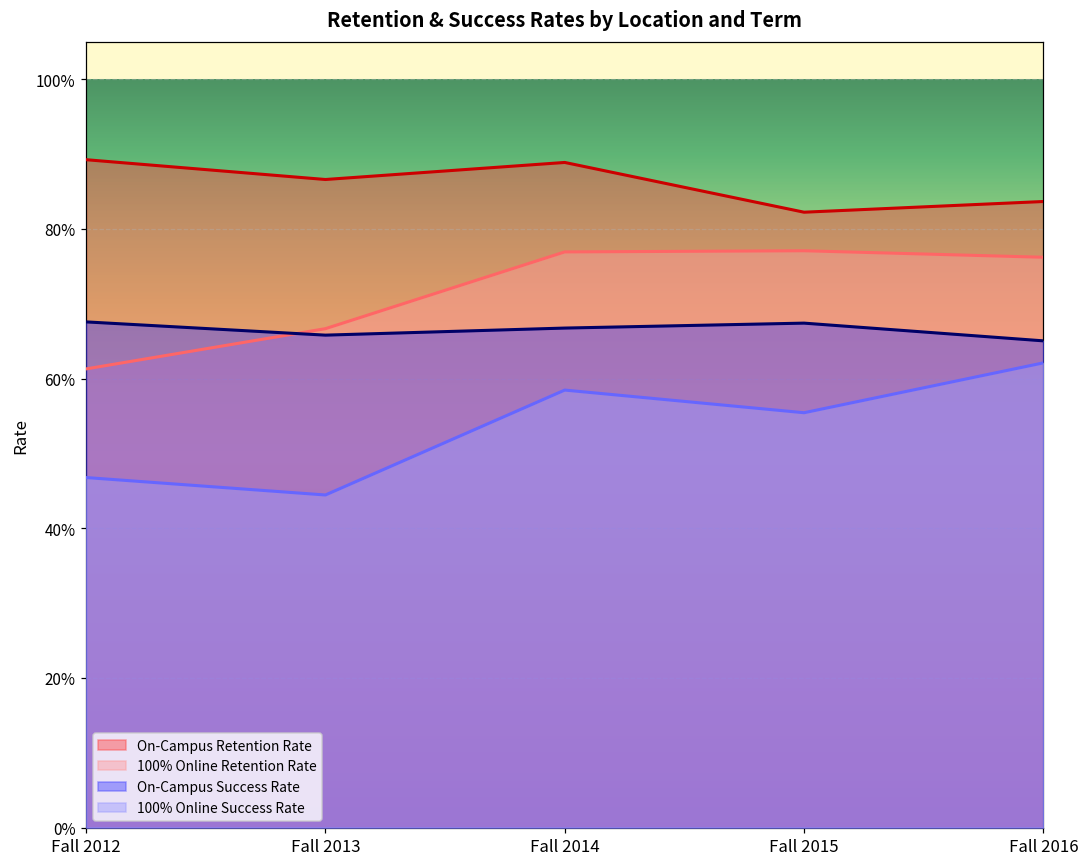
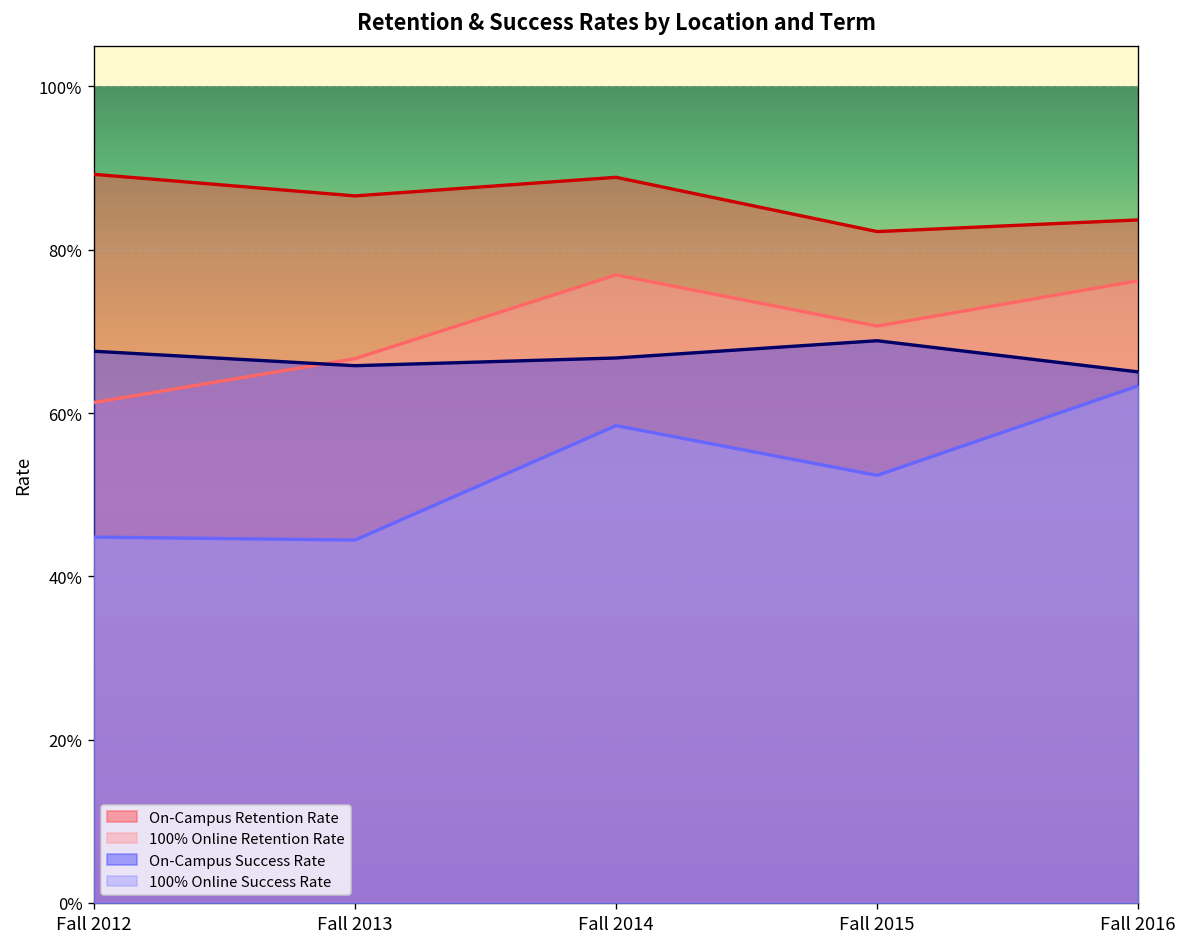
  {
    "On-Campus Retention Rate": {
      "Fall 2012": "89%",
      "Fall 2013": "87%",
      "Fall 2014": "89%",
      "Fall 2015": "82%",
      "Fall 2016": "84%"
    },
    "100% Online Retention Rate": {
      "Fall 2012": "61%",
      "Fall 2013": "67%",
      "Fall 2014": "77%",
-     "Fall 2015": "77%",
+     "Fall 2015": "71%",
      "Fall 2016": "76%"
    },
    "On-Campus Success Rate": {
      "Fall 2012": "68%",
      "Fall 2013": "66%",
      "Fall 2014": "67%",
-     "Fall 2015": "67%",
+     "Fall 2015": "69%",
      "Fall 2016": "65%"
    },
    "100% Online Success Rate": {
-     "Fall 2012": "47%",
+     "Fall 2012": "45%",
      "Fall 2013": "44%",
      "Fall 2014": "58%",
-     "Fall 2015": "55%",
-     "Fall 2016": "62%"
+     "Fall 2015": "52%",
+     "Fall 2016": "63%"
    }
  }
